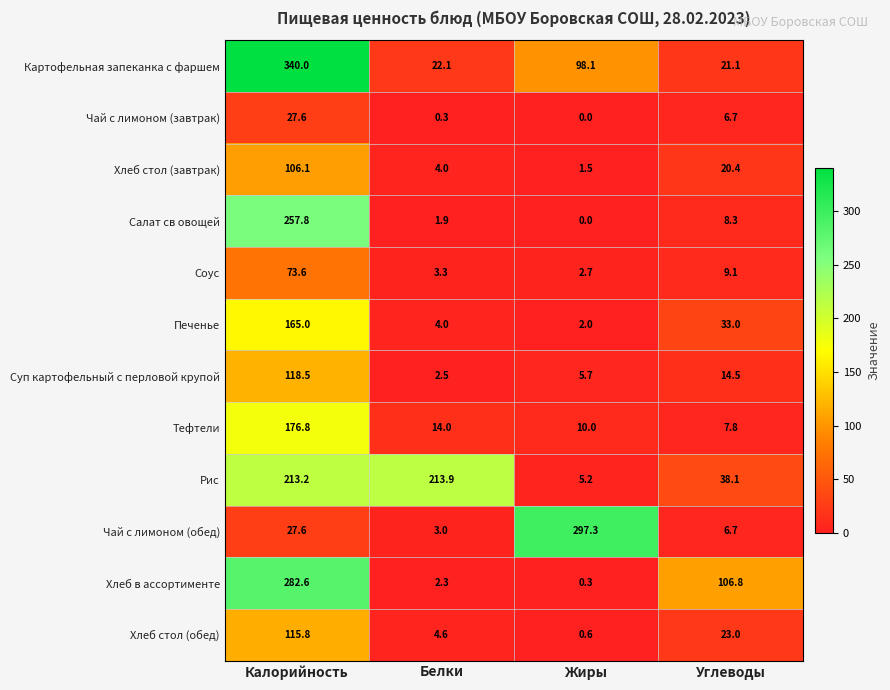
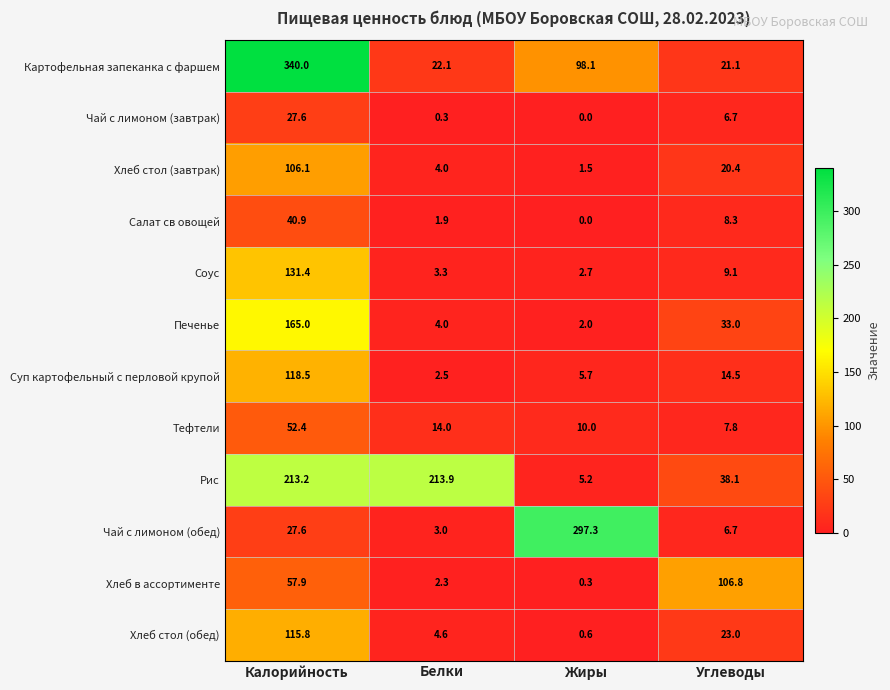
  {
    "Картофельная запеканка с фаршем": {
      "Калорийность": 340.0,
      "Белки": 22.1,
      "Жиры": 98.1,
      "Углеводы": 21.1
    },
    "Чай с лимоном (завтрак)": {
      "Калорийность": 27.6,
      "Белки": 0.3,
      "Жиры": 0.0,
      "Углеводы": 6.7
    },
    "Хлеб стол (завтрак)": {
      "Калорийность": 106.1,
      "Белки": 4.0,
      "Жиры": 1.5,
      "Углеводы": 20.4
    },
    "Салат св овощей": {
-     "Калорийность": 257.8,
+     "Калорийность": 40.9,
      "Белки": 1.9,
      "Жиры": 0.0,
      "Углеводы": 8.3
    },
    "Соус": {
-     "Калорийность": 73.6,
+     "Калорийность": 131.4,
      "Белки": 3.3,
      "Жиры": 2.7,
      "Углеводы": 9.1
    },
    "Печенье": {
      "Калорийность": 165.0,
      "Белки": 4.0,
      "Жиры": 2.0,
      "Углеводы": 33.0
    },
    "Суп картофельный с перловой крупой": {
      "Калорийность": 118.5,
      "Белки": 2.5,
      "Жиры": 5.7,
      "Углеводы": 14.5
    },
    "Тефтели": {
-     "Калорийность": 176.8,
+     "Калорийность": 52.4,
      "Белки": 14.0,
      "Жиры": 10.0,
      "Углеводы": 7.8
    },
    "Рис": {
      "Калорийность": 213.2,
      "Белки": 213.9,
      "Жиры": 5.2,
      "Углеводы": 38.1
    },
    "Чай с лимоном (обед)": {
      "Калорийность": 27.6,
      "Белки": 3.0,
      "Жиры": 297.3,
      "Углеводы": 6.7
    },
    "Хлеб в ассортименте": {
-     "Калорийность": 282.6,
+     "Калорийность": 57.9,
      "Белки": 2.3,
      "Жиры": 0.3,
      "Углеводы": 106.8
    },
    "Хлеб стол (обед)": {
      "Калорийность": 115.8,
      "Белки": 4.6,
      "Жиры": 0.6,
      "Углеводы": 23.0
    }
  }
